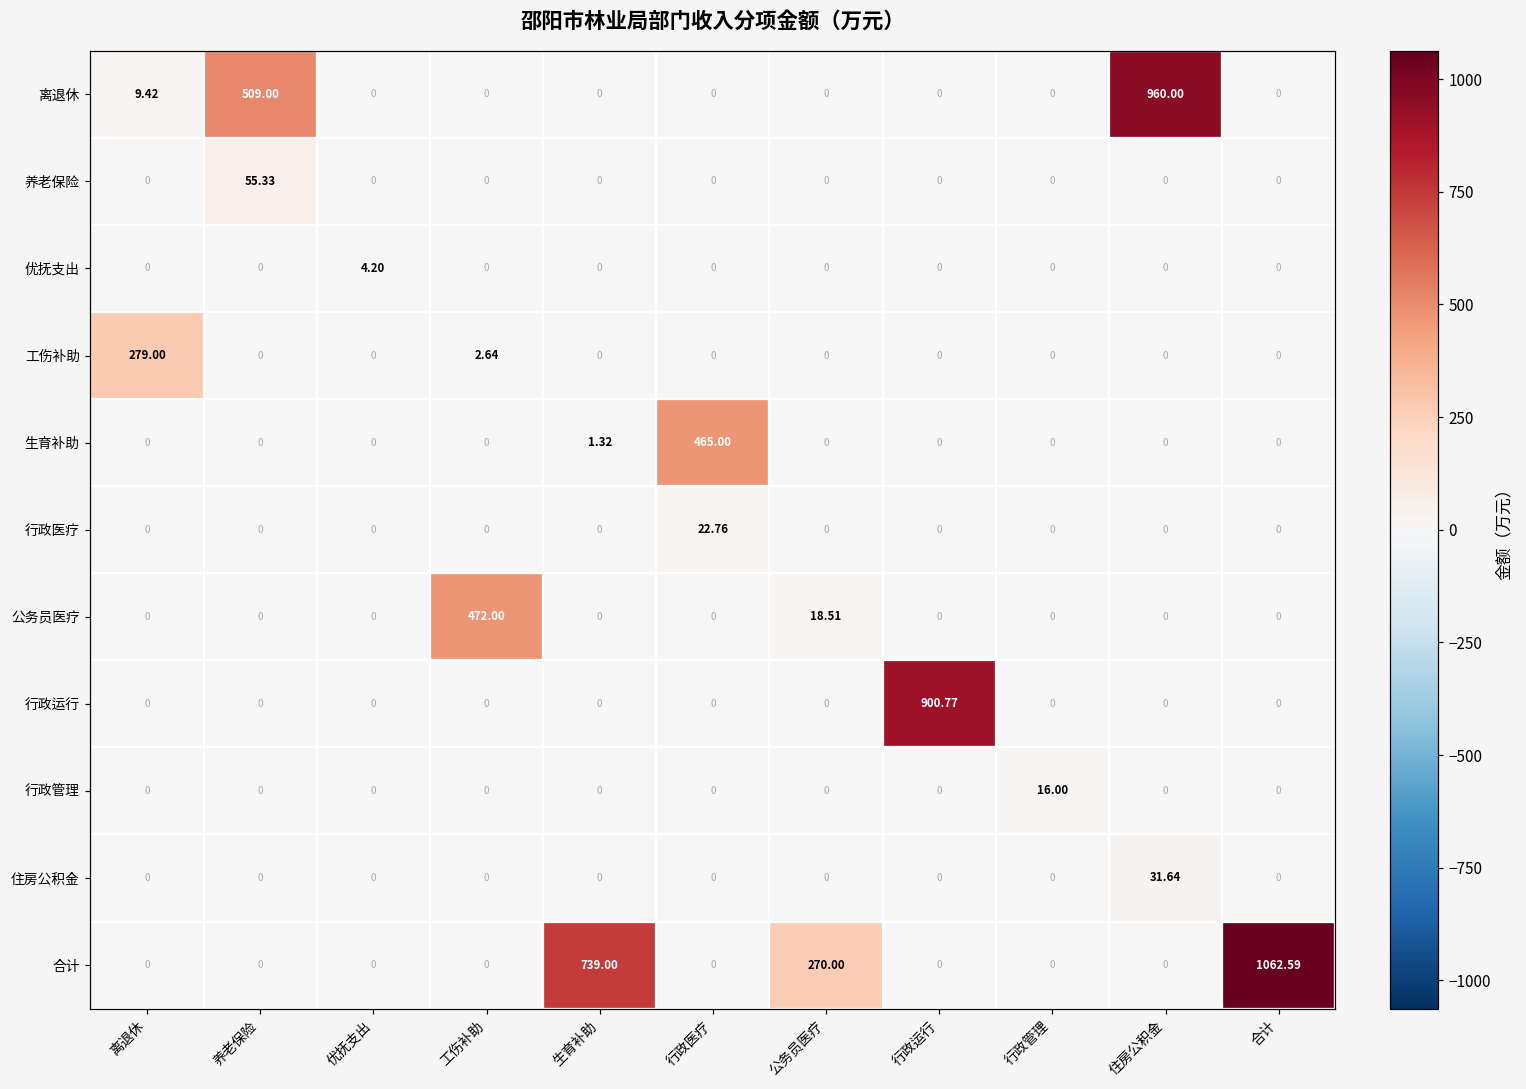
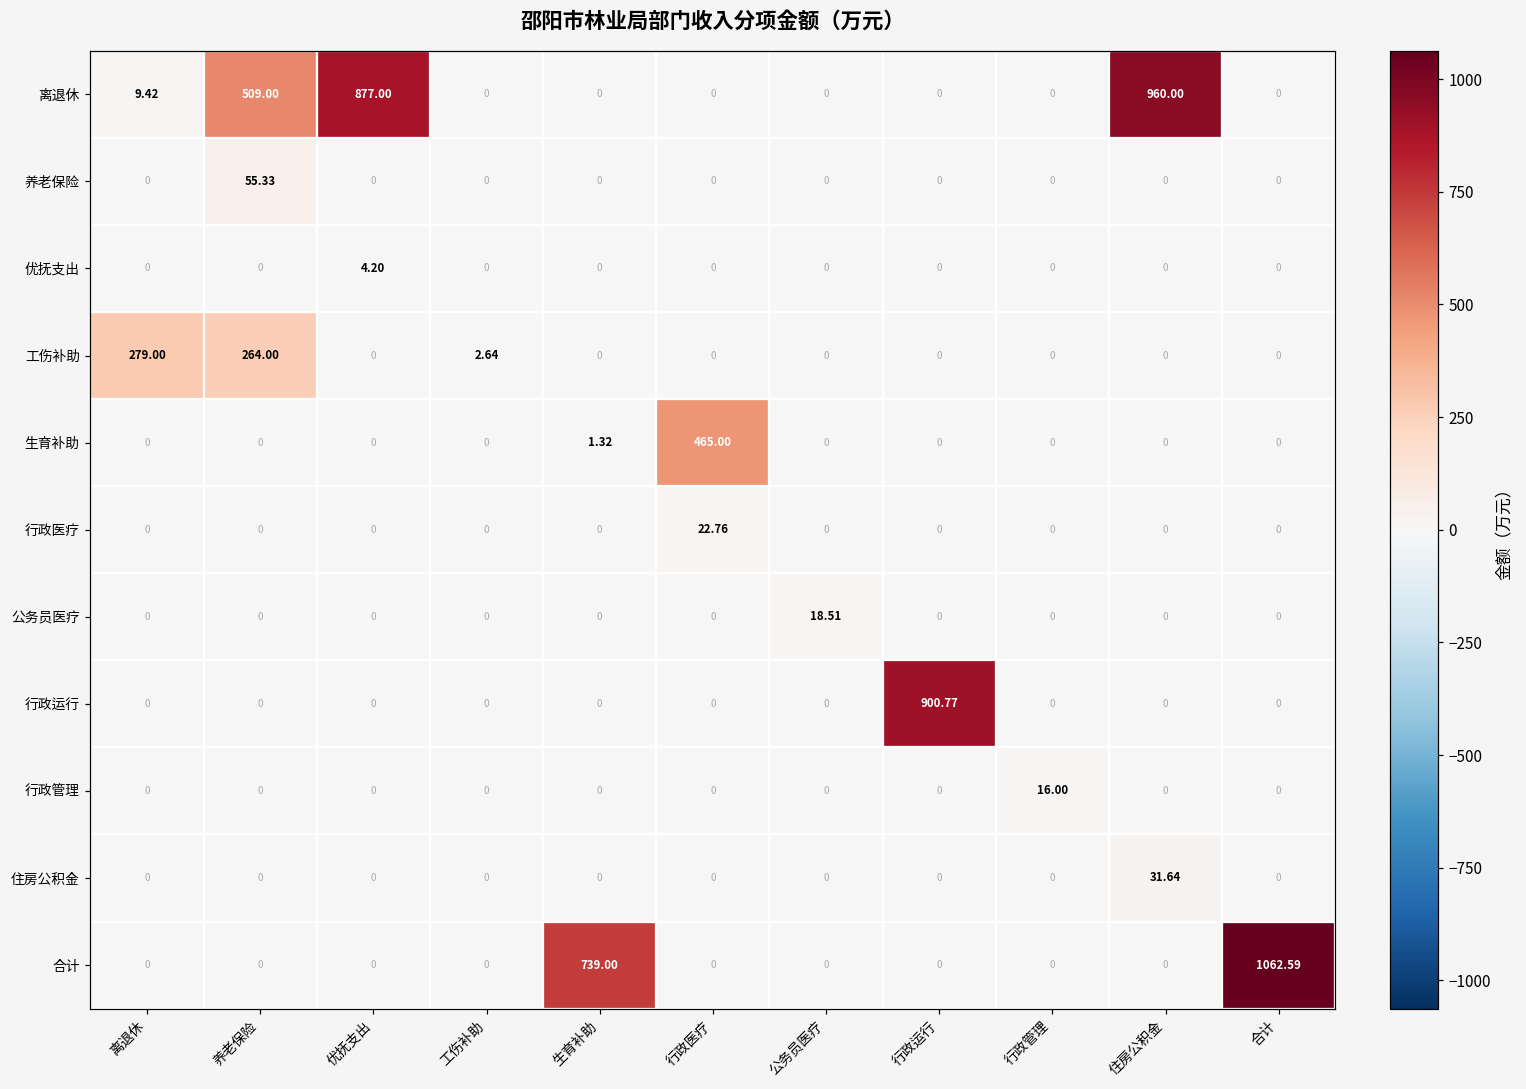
  {
    "离退休": {
      "离退休": 9.42,
      "养老保险": 509.00,
-     "优抚支出": 0,
+     "优抚支出": 877.00,
      "工伤补助": 0,
      "生育补助": 0,
      "行政医疗": 0,
      "公务员医疗": 0,
      "行政运行": 0,
      "行政管理": 0,
      "住房公积金": 960.00,
      "合计": 0
    },
    "养老保险": {
      "离退休": 0,
      "养老保险": 55.33,
      "优抚支出": 0,
      "工伤补助": 0,
      "生育补助": 0,
      "行政医疗": 0,
      "公务员医疗": 0,
      "行政运行": 0,
      "行政管理": 0,
      "住房公积金": 0,
      "合计": 0
    },
    "优抚支出": {
      "离退休": 0,
      "养老保险": 0,
      "优抚支出": 4.20,
      "工伤补助": 0,
      "生育补助": 0,
      "行政医疗": 0,
      "公务员医疗": 0,
      "行政运行": 0,
      "行政管理": 0,
      "住房公积金": 0,
      "合计": 0
    },
    "工伤补助": {
      "离退休": 279.00,
-     "养老保险": 0,
+     "养老保险": 264.00,
      "优抚支出": 0,
      "工伤补助": 2.64,
      "生育补助": 0,
      "行政医疗": 0,
      "公务员医疗": 0,
      "行政运行": 0,
      "行政管理": 0,
      "住房公积金": 0,
      "合计": 0
    },
    "生育补助": {
      "离退休": 0,
      "养老保险": 0,
      "优抚支出": 0,
      "工伤补助": 0,
      "生育补助": 1.32,
      "行政医疗": 465.00,
      "公务员医疗": 0,
      "行政运行": 0,
      "行政管理": 0,
      "住房公积金": 0,
      "合计": 0
    },
    "行政医疗": {
      "离退休": 0,
      "养老保险": 0,
      "优抚支出": 0,
      "工伤补助": 0,
      "生育补助": 0,
      "行政医疗": 22.76,
      "公务员医疗": 0,
      "行政运行": 0,
      "行政管理": 0,
      "住房公积金": 0,
      "合计": 0
    },
    "公务员医疗": {
      "离退休": 0,
      "养老保险": 0,
      "优抚支出": 0,
-     "工伤补助": 472.00,
+     "工伤补助": 0,
      "生育补助": 0,
      "行政医疗": 0,
      "公务员医疗": 18.51,
      "行政运行": 0,
      "行政管理": 0,
      "住房公积金": 0,
      "合计": 0
    },
    "行政运行": {
      "离退休": 0,
      "养老保险": 0,
      "优抚支出": 0,
      "工伤补助": 0,
      "生育补助": 0,
      "行政医疗": 0,
      "公务员医疗": 0,
      "行政运行": 900.77,
      "行政管理": 0,
      "住房公积金": 0,
      "合计": 0
    },
    "行政管理": {
      "离退休": 0,
      "养老保险": 0,
      "优抚支出": 0,
      "工伤补助": 0,
      "生育补助": 0,
      "行政医疗": 0,
      "公务员医疗": 0,
      "行政运行": 0,
      "行政管理": 16.00,
      "住房公积金": 0,
      "合计": 0
    },
    "住房公积金": {
      "离退休": 0,
      "养老保险": 0,
      "优抚支出": 0,
      "工伤补助": 0,
      "生育补助": 0,
      "行政医疗": 0,
      "公务员医疗": 0,
      "行政运行": 0,
      "行政管理": 0,
      "住房公积金": 31.64,
      "合计": 0
    },
    "合计": {
      "离退休": 0,
      "养老保险": 0,
      "优抚支出": 0,
      "工伤补助": 0,
      "生育补助": 739.00,
      "行政医疗": 0,
-     "公务员医疗": 270.00,
+     "公务员医疗": 0,
      "行政运行": 0,
      "行政管理": 0,
      "住房公积金": 0,
      "合计": 1062.59
    }
  }
